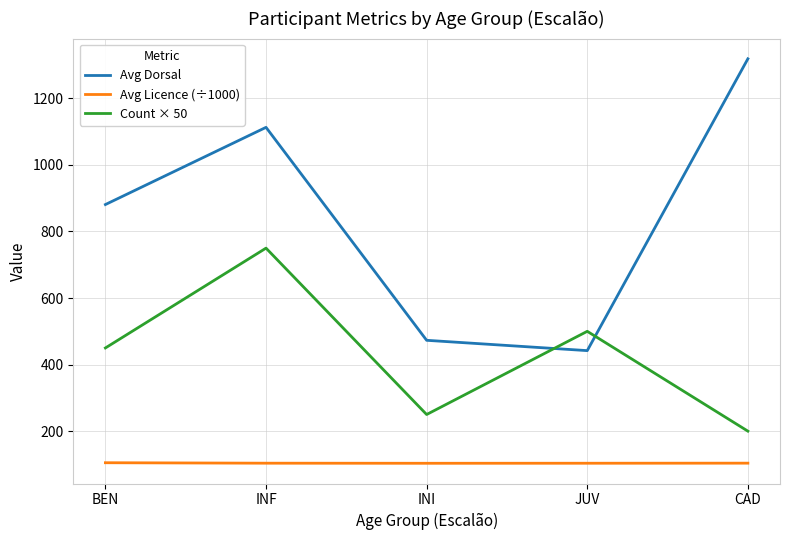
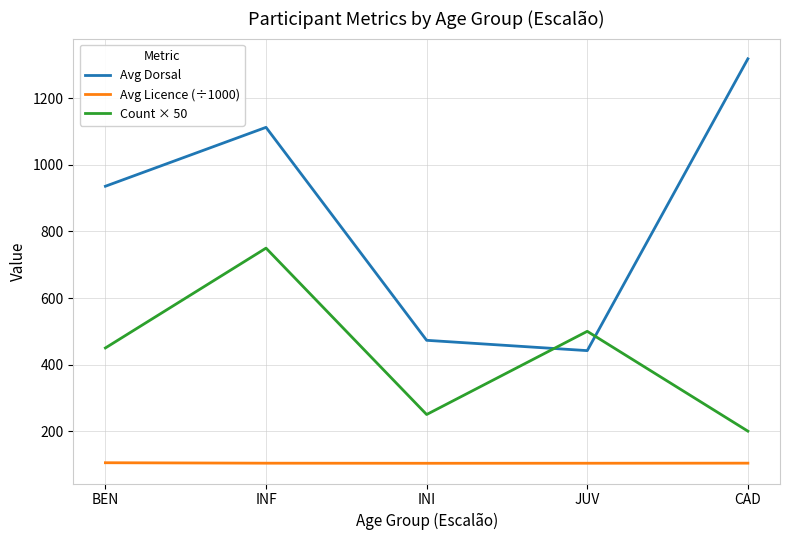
  {
    "Avg Dorsal": {
-     "BEN": 880,
+     "BEN": 940,
      "INF": 1110,
      "INI": 470,
      "JUV": 440,
      "CAD": 1320
    },
    "Avg Licence (÷1000)": {
      "BEN": 110,
      "INF": 100,
      "INI": 100,
      "JUV": 100,
      "CAD": 100
    },
    "Count × 50": {
      "BEN": 450,
      "INF": 750,
      "INI": 250,
      "JUV": 500,
      "CAD": 200
    }
  }
